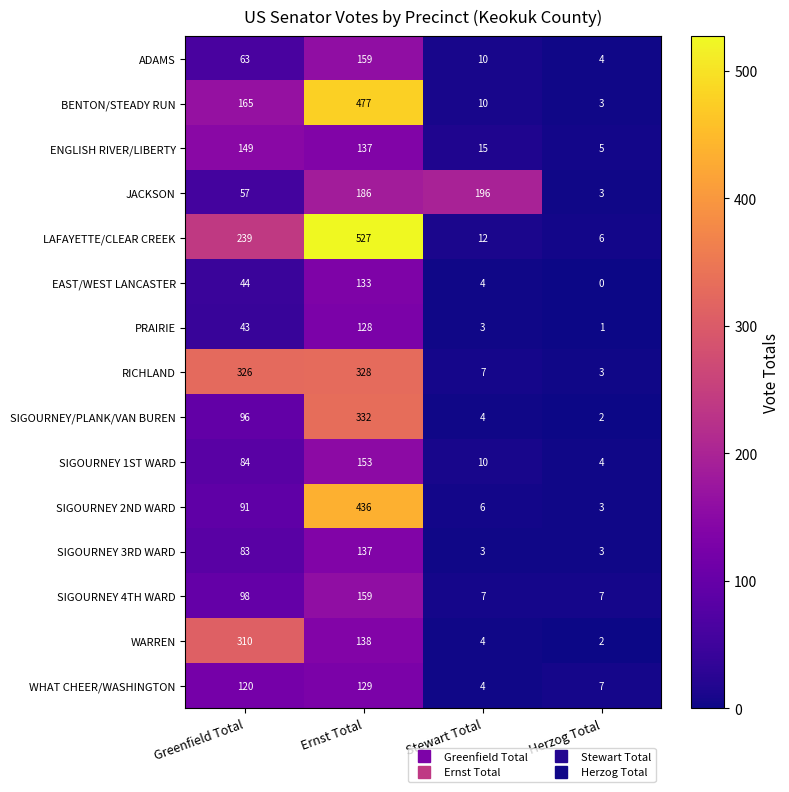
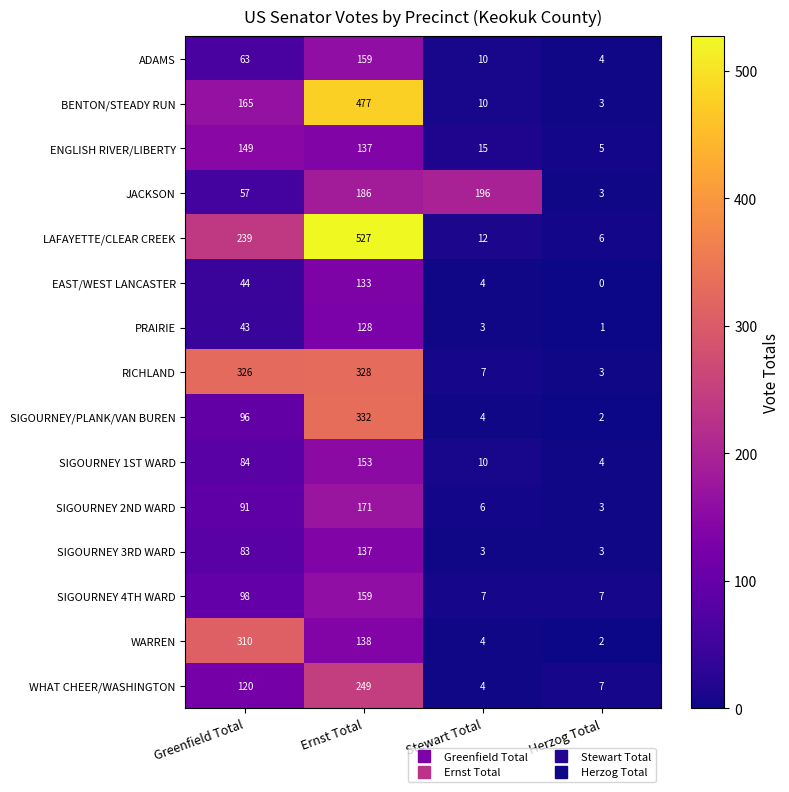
  {
    "ADAMS": {
      "Greenfield Total": 63,
      "Ernst Total": 159,
      "Stewart Total": 10,
      "Herzog Total": 4
    },
    "BENTON/STEADY RUN": {
      "Greenfield Total": 165,
      "Ernst Total": 477,
      "Stewart Total": 10,
      "Herzog Total": 3
    },
    "ENGLISH RIVER/LIBERTY": {
      "Greenfield Total": 149,
      "Ernst Total": 137,
      "Stewart Total": 15,
      "Herzog Total": 5
    },
    "JACKSON": {
      "Greenfield Total": 57,
      "Ernst Total": 186,
      "Stewart Total": 196,
      "Herzog Total": 3
    },
    "LAFAYETTE/CLEAR CREEK": {
      "Greenfield Total": 239,
      "Ernst Total": 527,
      "Stewart Total": 12,
      "Herzog Total": 6
    },
    "EAST/WEST LANCASTER": {
      "Greenfield Total": 44,
      "Ernst Total": 133,
      "Stewart Total": 4,
      "Herzog Total": 0
    },
    "PRAIRIE": {
      "Greenfield Total": 43,
      "Ernst Total": 128,
      "Stewart Total": 3,
      "Herzog Total": 1
    },
    "RICHLAND": {
      "Greenfield Total": 326,
      "Ernst Total": 328,
      "Stewart Total": 7,
      "Herzog Total": 3
    },
    "SIGOURNEY/PLANK/VAN BUREN": {
      "Greenfield Total": 96,
      "Ernst Total": 332,
      "Stewart Total": 4,
      "Herzog Total": 2
    },
    "SIGOURNEY 1ST WARD": {
      "Greenfield Total": 84,
      "Ernst Total": 153,
      "Stewart Total": 10,
      "Herzog Total": 4
    },
    "SIGOURNEY 2ND WARD": {
      "Greenfield Total": 91,
-     "Ernst Total": 436,
+     "Ernst Total": 171,
      "Stewart Total": 6,
      "Herzog Total": 3
    },
    "SIGOURNEY 3RD WARD": {
      "Greenfield Total": 83,
      "Ernst Total": 137,
      "Stewart Total": 3,
      "Herzog Total": 3
    },
    "SIGOURNEY 4TH WARD": {
      "Greenfield Total": 98,
      "Ernst Total": 159,
      "Stewart Total": 7,
      "Herzog Total": 7
    },
    "WARREN": {
      "Greenfield Total": 310,
      "Ernst Total": 138,
      "Stewart Total": 4,
      "Herzog Total": 2
    },
    "WHAT CHEER/WASHINGTON": {
      "Greenfield Total": 120,
-     "Ernst Total": 129,
+     "Ernst Total": 249,
      "Stewart Total": 4,
      "Herzog Total": 7
    }
  }
